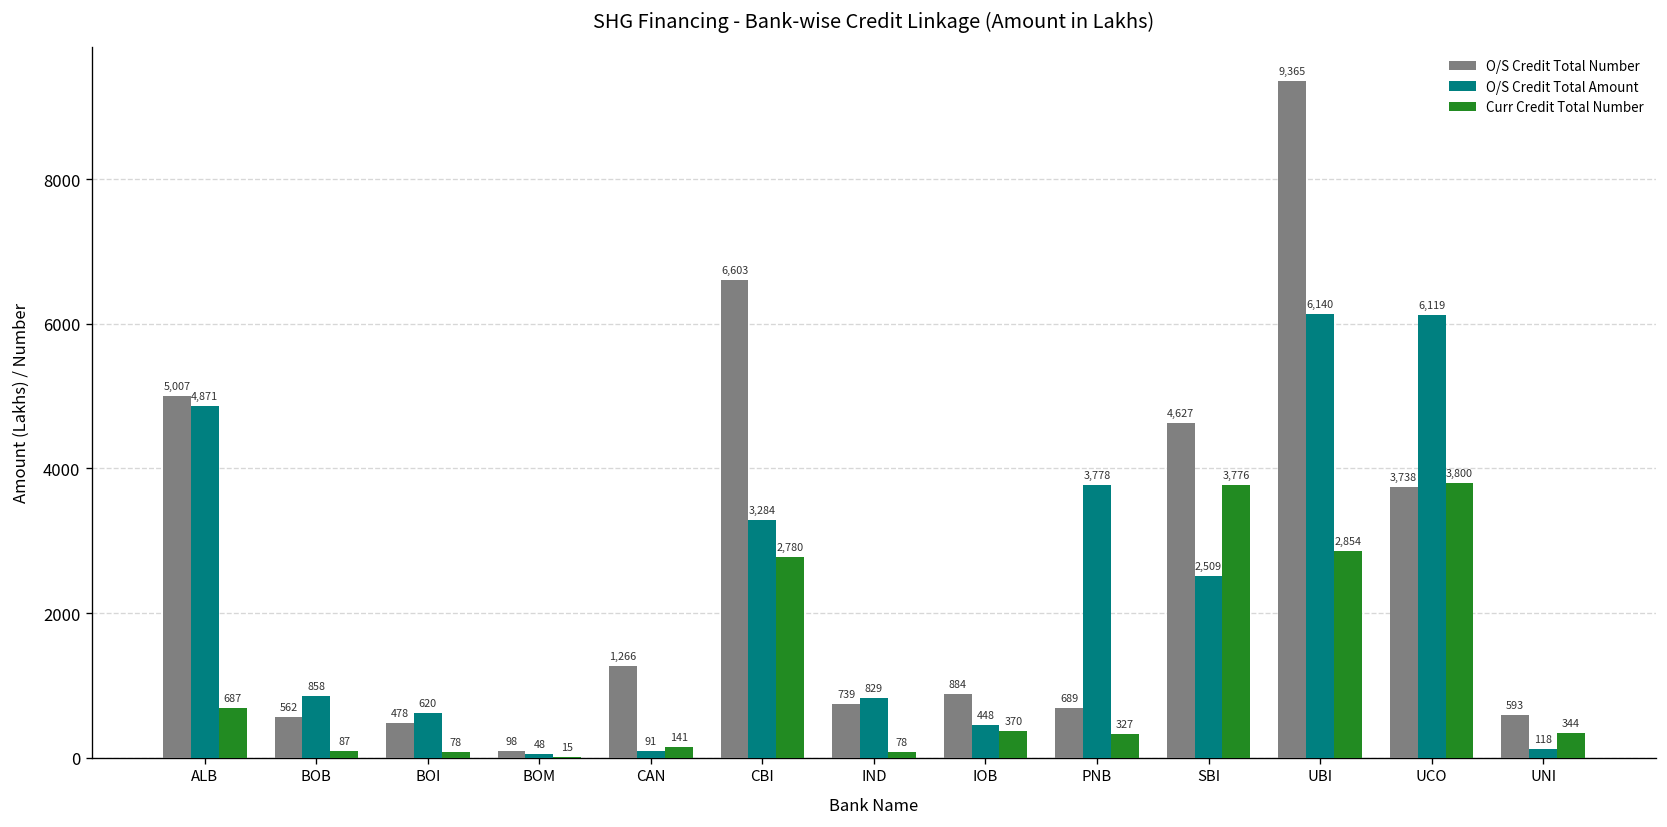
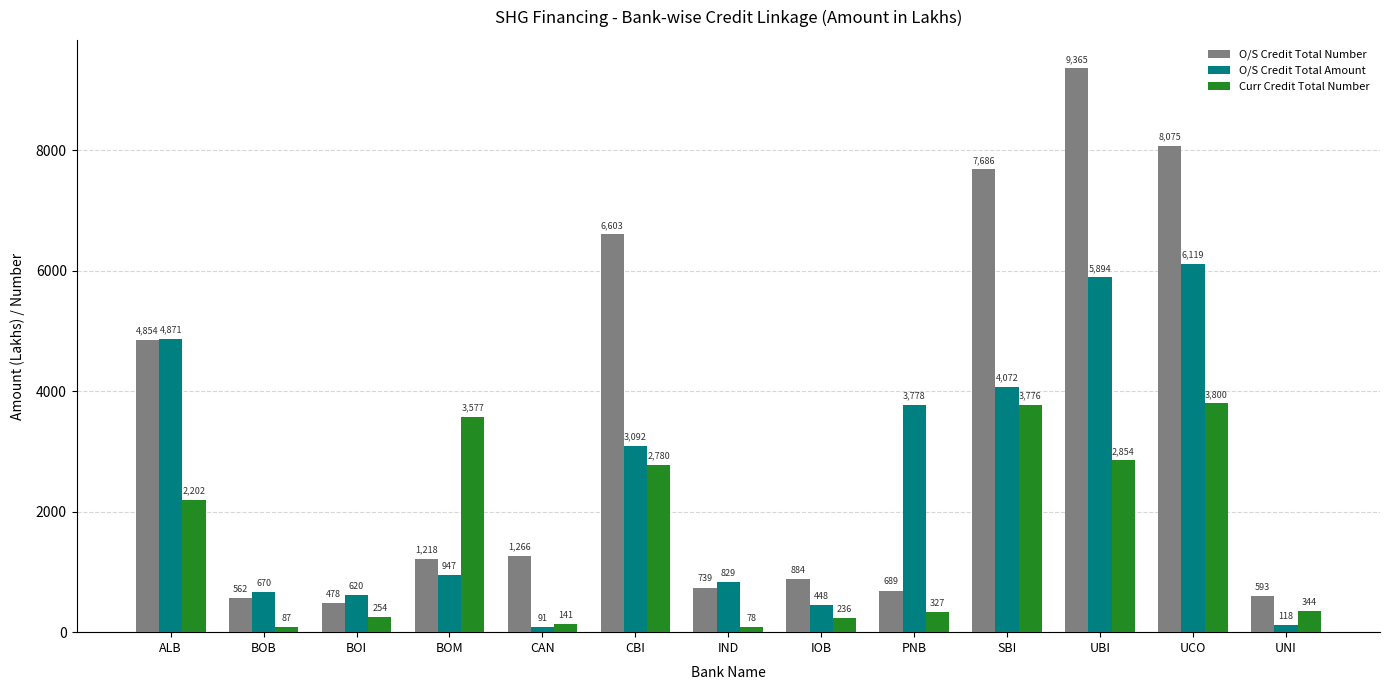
  {
    "O/S Credit Total Number": {
-     "ALB": "5,007",
+     "ALB": "4,854",
      "BOB": "562",
      "BOI": "478",
-     "BOM": "98",
+     "BOM": "1,218",
      "CAN": "1,266",
      "CBI": "6,603",
      "IND": "739",
      "IOB": "884",
      "PNB": "689",
-     "SBI": "4,627",
+     "SBI": "7,686",
      "UBI": "9,365",
-     "UCO": "3,738",
+     "UCO": "8,075",
      "UNI": "593"
    },
    "O/S Credit Total Amount": {
      "ALB": "4,871",
-     "BOB": "858",
+     "BOB": "670",
      "BOI": "620",
-     "BOM": "48",
+     "BOM": "947",
      "CAN": "91",
-     "CBI": "3,284",
+     "CBI": "3,092",
      "IND": "829",
      "IOB": "448",
      "PNB": "3,778",
-     "SBI": "2,509",
-     "UBI": "6,140",
+     "SBI": "4,072",
+     "UBI": "5,894",
      "UCO": "6,119",
      "UNI": "118"
    },
    "Curr Credit Total Number": {
-     "ALB": "687",
+     "ALB": "2,202",
      "BOB": "87",
-     "BOI": "78",
-     "BOM": "15",
+     "BOI": "254",
+     "BOM": "3,577",
      "CAN": "141",
      "CBI": "2,780",
      "IND": "78",
-     "IOB": "370",
+     "IOB": "236",
      "PNB": "327",
      "SBI": "3,776",
      "UBI": "2,854",
      "UCO": "3,800",
      "UNI": "344"
    }
  }
